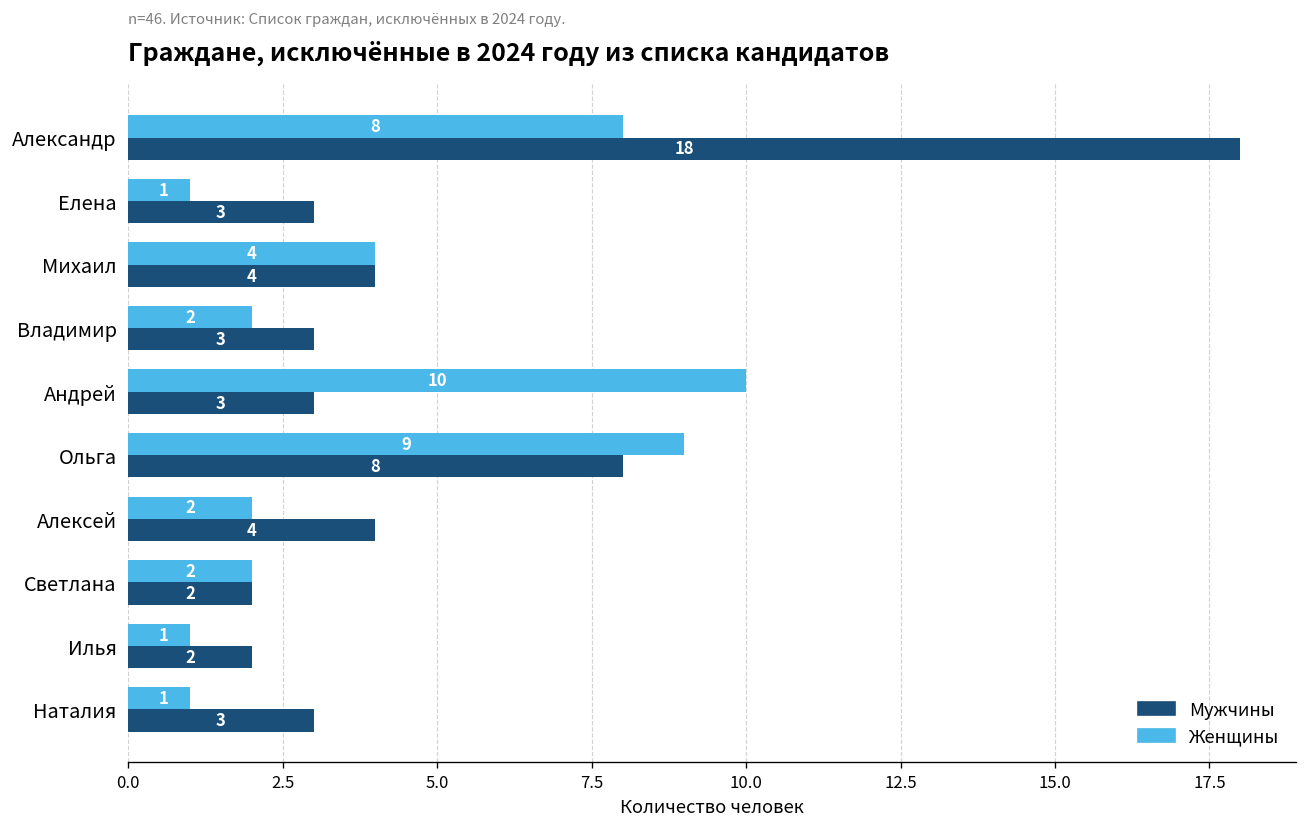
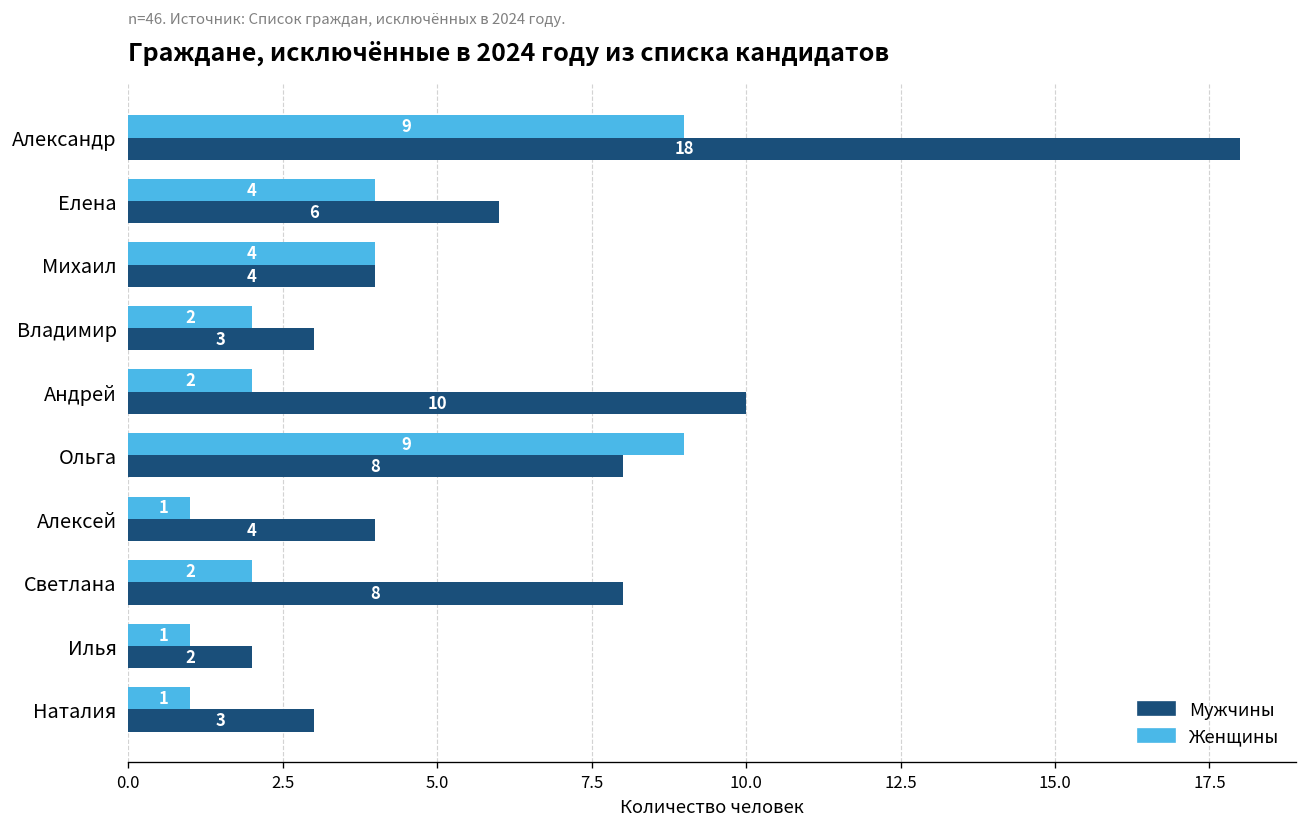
  {
    "Мужчины": {
      "Александр": 18,
-     "Елена": 3,
+     "Елена": 6,
      "Михаил": 4,
      "Владимир": 3,
-     "Андрей": 3,
+     "Андрей": 10,
      "Ольга": 8,
      "Алексей": 4,
-     "Светлана": 2,
+     "Светлана": 8,
      "Илья": 2,
      "Наталия": 3
    },
    "Женщины": {
-     "Александр": 8,
-     "Елена": 1,
+     "Александр": 9,
+     "Елена": 4,
      "Михаил": 4,
      "Владимир": 2,
-     "Андрей": 10,
+     "Андрей": 2,
      "Ольга": 9,
-     "Алексей": 2,
+     "Алексей": 1,
      "Светлана": 2,
      "Илья": 1,
      "Наталия": 1
    }
  }
